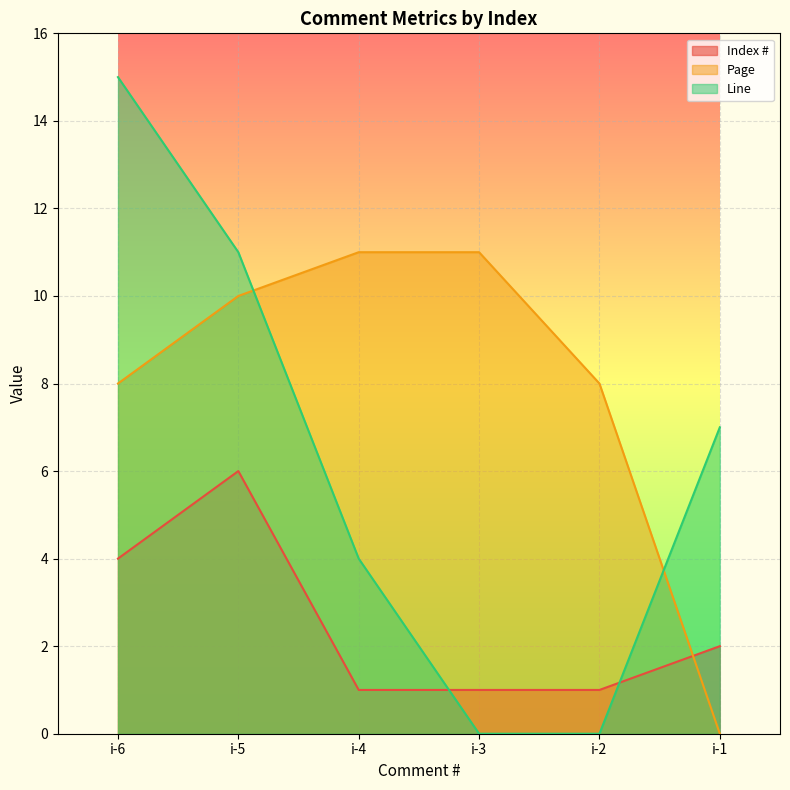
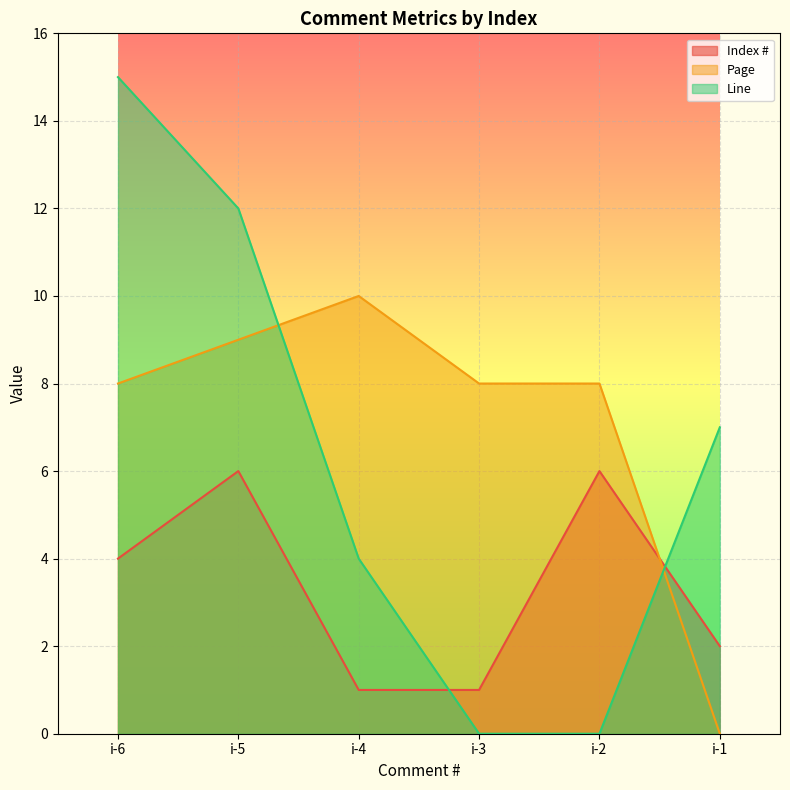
  {
    "Index #": {
      "i-6": 4,
      "i-5": 6,
      "i-4": 1,
      "i-3": 1,
-     "i-2": 1,
+     "i-2": 6,
      "i-1": 2
    },
    "Page": {
      "i-6": 8,
-     "i-5": 10,
-     "i-4": 11,
-     "i-3": 11,
+     "i-5": 9,
+     "i-4": 10,
+     "i-3": 8,
      "i-2": 8,
      "i-1": 0
    },
    "Line": {
      "i-6": 15,
-     "i-5": 11,
+     "i-5": 12,
      "i-4": 4,
      "i-3": 0,
      "i-2": 0,
      "i-1": 7
    }
  }
